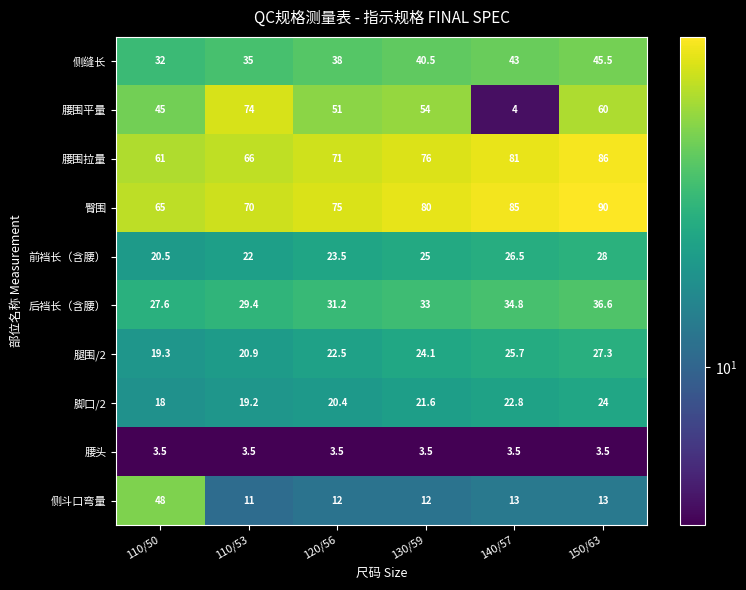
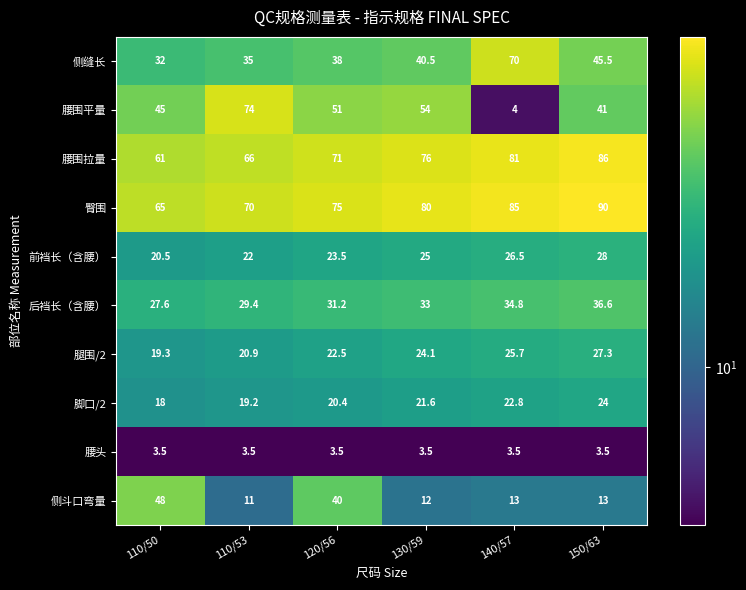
  {
    "侧缝长": {
      "110/50": 32,
      "110/53": 35,
      "120/56": 38,
      "130/59": 40.5,
-     "140/57": 43,
+     "140/57": 70,
      "150/63": 45.5
    },
    "腰围平量": {
      "110/50": 45,
      "110/53": 74,
      "120/56": 51,
      "130/59": 54,
      "140/57": 4,
-     "150/63": 60
+     "150/63": 41
    },
    "腰围拉量": {
      "110/50": 61,
      "110/53": 66,
      "120/56": 71,
      "130/59": 76,
      "140/57": 81,
      "150/63": 86
    },
    "臀围": {
      "110/50": 65,
      "110/53": 70,
      "120/56": 75,
      "130/59": 80,
      "140/57": 85,
      "150/63": 90
    },
    "前裆长（含腰）": {
      "110/50": 20.5,
      "110/53": 22,
      "120/56": 23.5,
      "130/59": 25,
      "140/57": 26.5,
      "150/63": 28
    },
    "后裆长（含腰）": {
      "110/50": 27.6,
      "110/53": 29.4,
      "120/56": 31.2,
      "130/59": 33,
      "140/57": 34.8,
      "150/63": 36.6
    },
    "腿围/2": {
      "110/50": 19.3,
      "110/53": 20.9,
      "120/56": 22.5,
      "130/59": 24.1,
      "140/57": 25.7,
      "150/63": 27.3
    },
    "脚口/2": {
      "110/50": 18,
      "110/53": 19.2,
      "120/56": 20.4,
      "130/59": 21.6,
      "140/57": 22.8,
      "150/63": 24
    },
    "腰头": {
      "110/50": 3.5,
      "110/53": 3.5,
      "120/56": 3.5,
      "130/59": 3.5,
      "140/57": 3.5,
      "150/63": 3.5
    },
    "侧斗口弯量": {
      "110/50": 48,
      "110/53": 11,
-     "120/56": 12,
+     "120/56": 40,
      "130/59": 12,
      "140/57": 13,
      "150/63": 13
    }
  }
